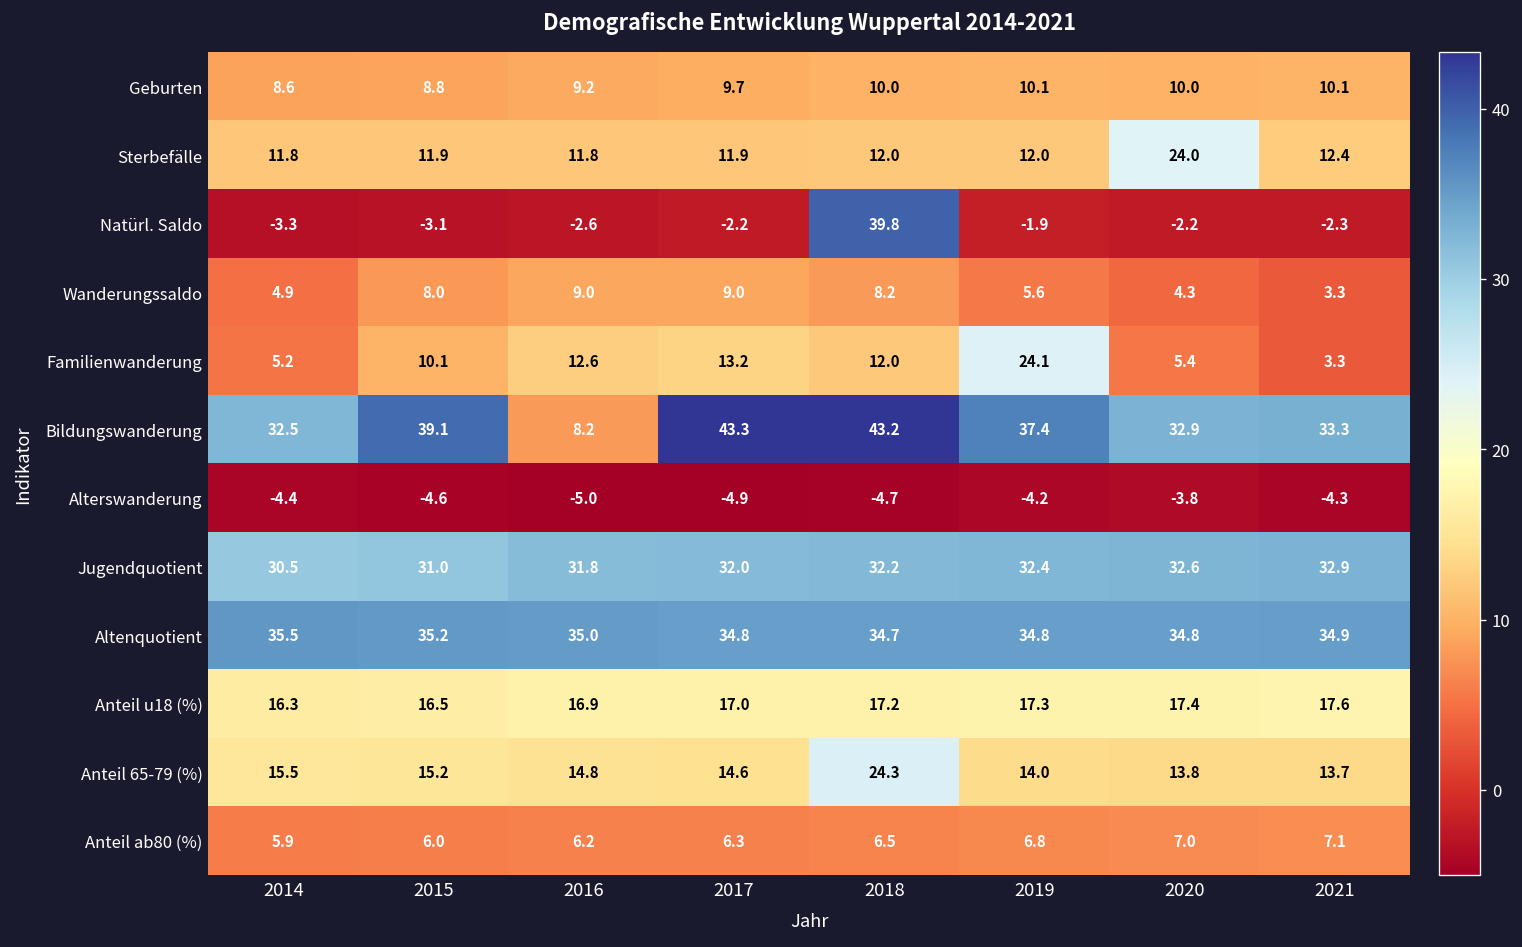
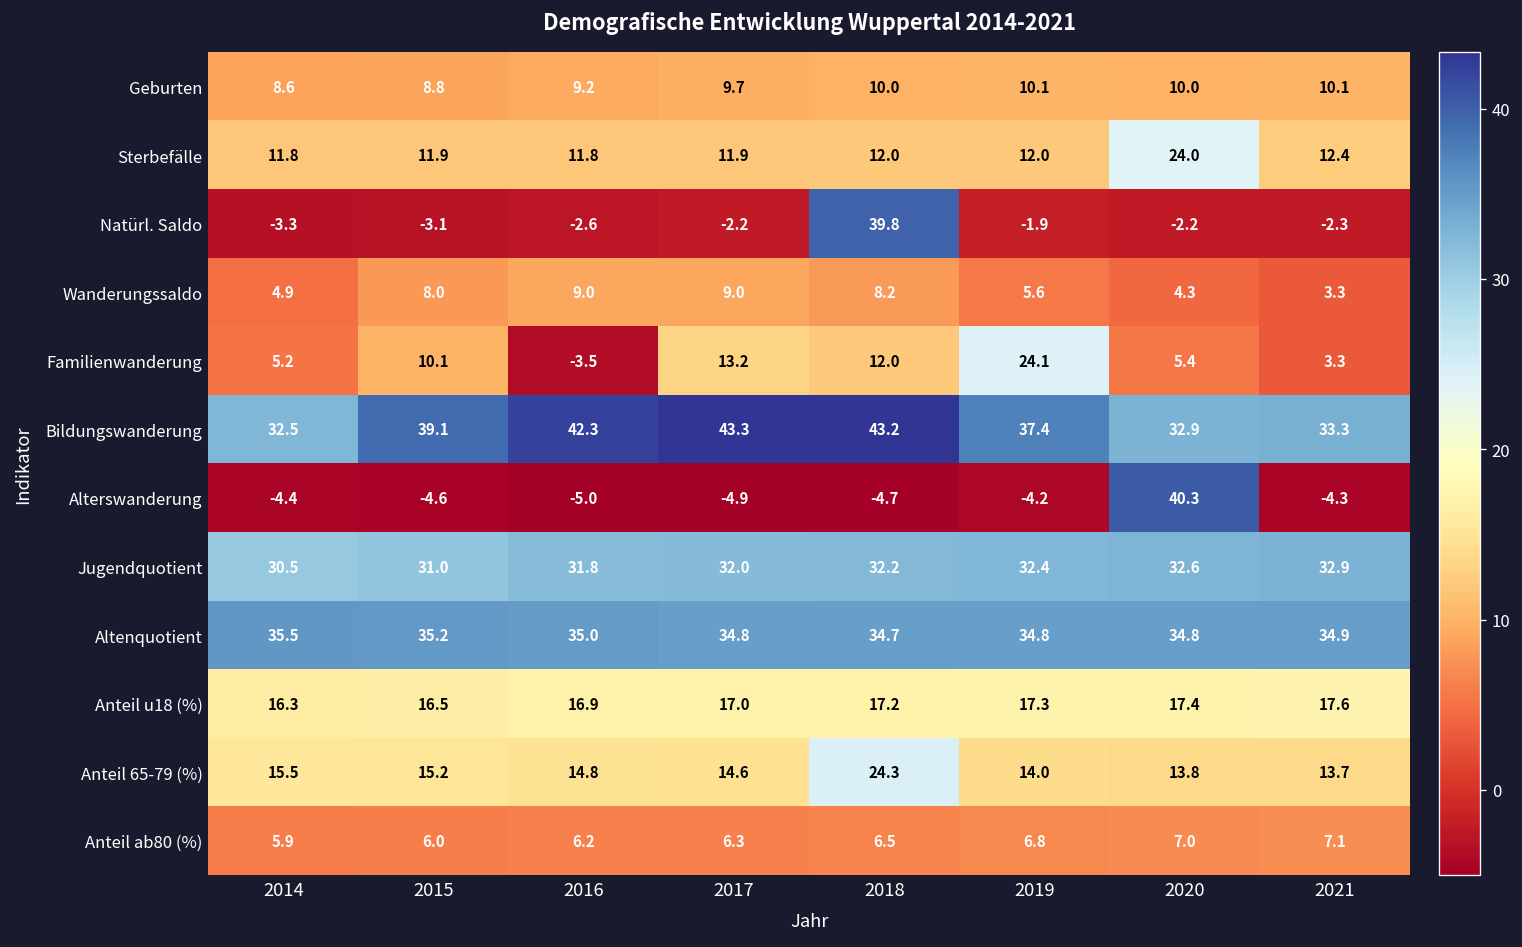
  {
    "Geburten": {
      "2014": 8.6,
      "2015": 8.8,
      "2016": 9.2,
      "2017": 9.7,
      "2018": 10.0,
      "2019": 10.1,
      "2020": 10.0,
      "2021": 10.1
    },
    "Sterbefälle": {
      "2014": 11.8,
      "2015": 11.9,
      "2016": 11.8,
      "2017": 11.9,
      "2018": 12.0,
      "2019": 12.0,
      "2020": 24.0,
      "2021": 12.4
    },
    "Natürl. Saldo": {
      "2014": -3.3,
      "2015": -3.1,
      "2016": -2.6,
      "2017": -2.2,
      "2018": 39.8,
      "2019": -1.9,
      "2020": -2.2,
      "2021": -2.3
    },
    "Wanderungssaldo": {
      "2014": 4.9,
      "2015": 8.0,
      "2016": 9.0,
      "2017": 9.0,
      "2018": 8.2,
      "2019": 5.6,
      "2020": 4.3,
      "2021": 3.3
    },
    "Familienwanderung": {
      "2014": 5.2,
      "2015": 10.1,
-     "2016": 12.6,
+     "2016": -3.5,
      "2017": 13.2,
      "2018": 12.0,
      "2019": 24.1,
      "2020": 5.4,
      "2021": 3.3
    },
    "Bildungswanderung": {
      "2014": 32.5,
      "2015": 39.1,
-     "2016": 8.2,
+     "2016": 42.3,
      "2017": 43.3,
      "2018": 43.2,
      "2019": 37.4,
      "2020": 32.9,
      "2021": 33.3
    },
    "Alterswanderung": {
      "2014": -4.4,
      "2015": -4.6,
      "2016": -5.0,
      "2017": -4.9,
      "2018": -4.7,
      "2019": -4.2,
-     "2020": -3.8,
+     "2020": 40.3,
      "2021": -4.3
    },
    "Jugendquotient": {
      "2014": 30.5,
      "2015": 31.0,
      "2016": 31.8,
      "2017": 32.0,
      "2018": 32.2,
      "2019": 32.4,
      "2020": 32.6,
      "2021": 32.9
    },
    "Altenquotient": {
      "2014": 35.5,
      "2015": 35.2,
      "2016": 35.0,
      "2017": 34.8,
      "2018": 34.7,
      "2019": 34.8,
      "2020": 34.8,
      "2021": 34.9
    },
    "Anteil u18 (%)": {
      "2014": 16.3,
      "2015": 16.5,
      "2016": 16.9,
      "2017": 17.0,
      "2018": 17.2,
      "2019": 17.3,
      "2020": 17.4,
      "2021": 17.6
    },
    "Anteil 65-79 (%)": {
      "2014": 15.5,
      "2015": 15.2,
      "2016": 14.8,
      "2017": 14.6,
      "2018": 24.3,
      "2019": 14.0,
      "2020": 13.8,
      "2021": 13.7
    },
    "Anteil ab80 (%)": {
      "2014": 5.9,
      "2015": 6.0,
      "2016": 6.2,
      "2017": 6.3,
      "2018": 6.5,
      "2019": 6.8,
      "2020": 7.0,
      "2021": 7.1
    }
  }
